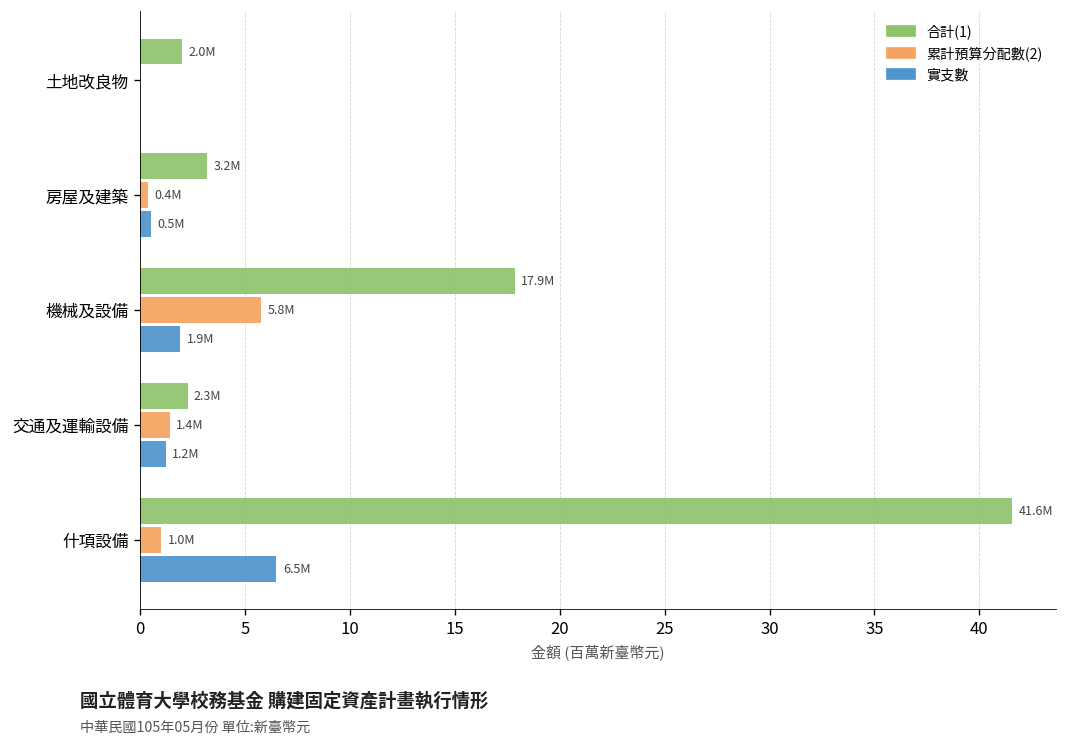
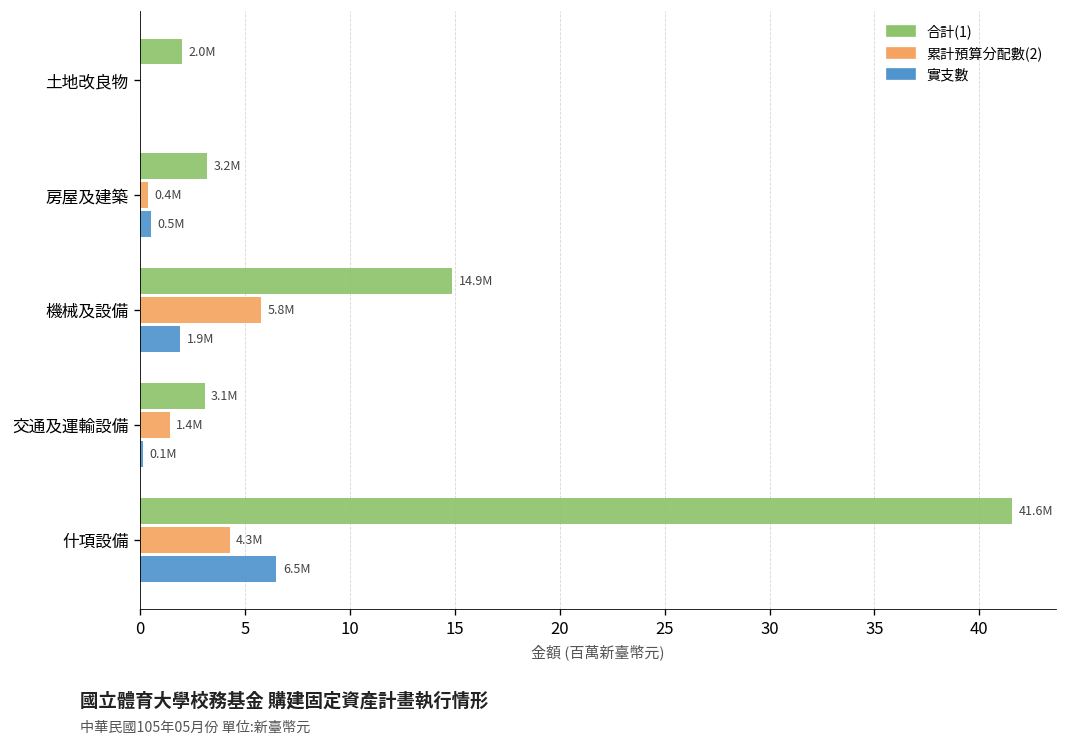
  {
    "合計(1)": {
      "土地改良物": "2.0M",
      "房屋及建築": "3.2M",
-     "機械及設備": "17.9M",
-     "交通及運輸設備": "2.3M",
+     "機械及設備": "14.9M",
+     "交通及運輸設備": "3.1M",
      "什項設備": "41.6M"
    },
    "累計預算分配數(2)": {
      "房屋及建築": "0.4M",
      "機械及設備": "5.8M",
      "交通及運輸設備": "1.4M",
-     "什項設備": "1.0M"
+     "什項設備": "4.3M"
    },
    "實支數": {
      "房屋及建築": "0.5M",
      "機械及設備": "1.9M",
-     "交通及運輸設備": "1.2M",
+     "交通及運輸設備": "0.1M",
      "什項設備": "6.5M"
    }
  }
